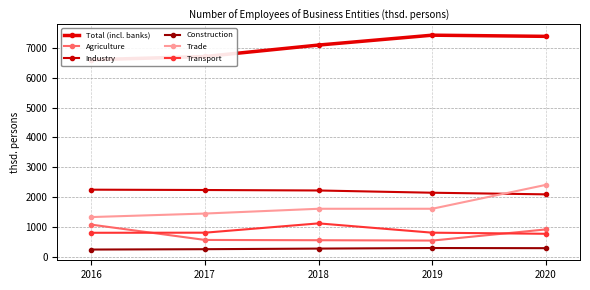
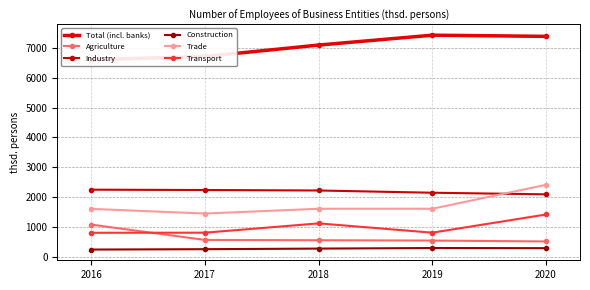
  {
    "Agriculture": {
      "2016": 1100,
      "2017": 600,
      "2018": 600,
      "2019": 600,
-     "2020": 900
+     "2020": 500
    },
    "Trade": {
-     "2016": 1300,
+     "2016": 1600,
      "2017": 1500,
      "2018": 1600,
      "2019": 1600,
      "2020": 2400
    },
    "Transport": {
      "2016": 800,
      "2017": 800,
      "2018": 1100,
      "2019": 800,
-     "2020": 800
+     "2020": 1400
    }
  }
